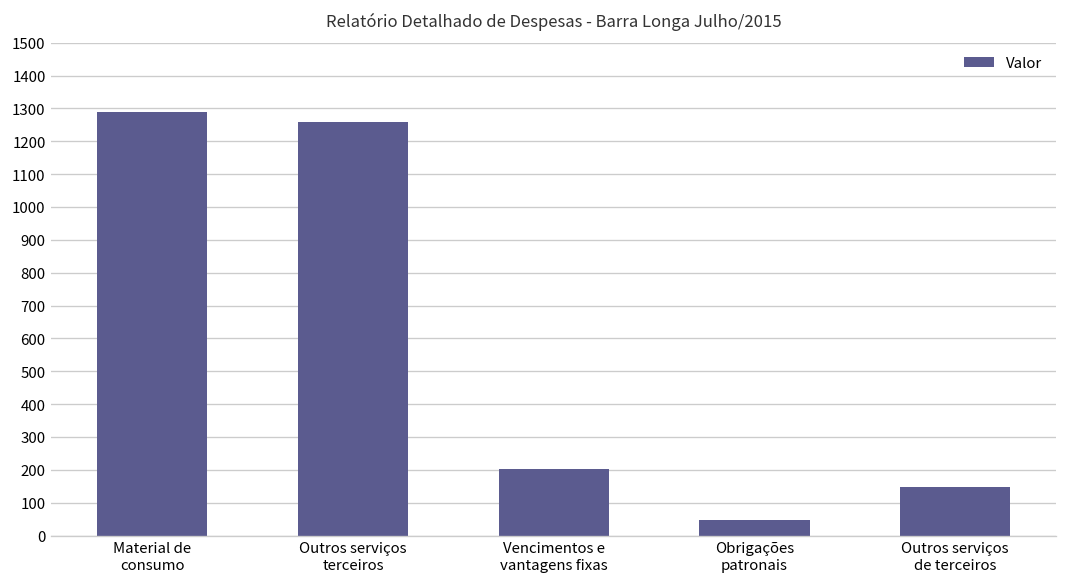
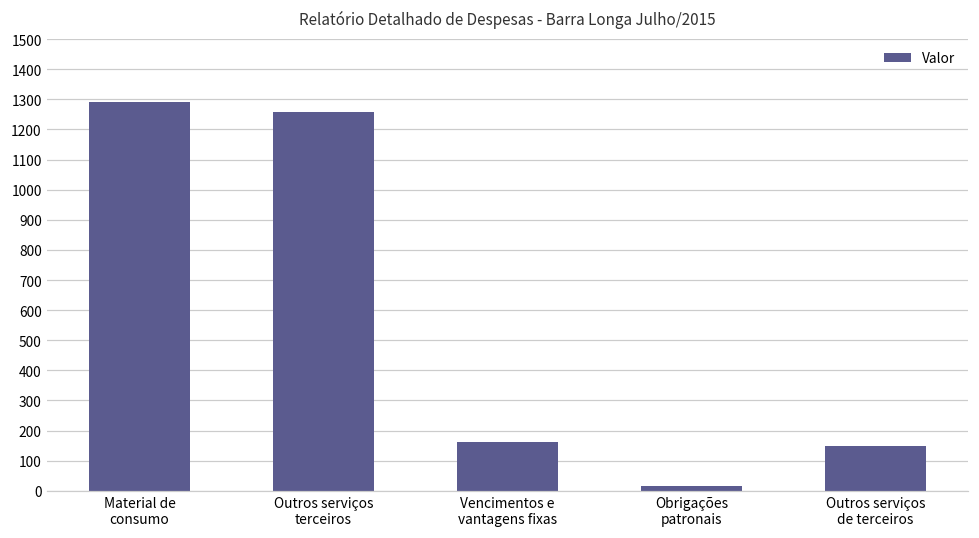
  {
    "Material de consumo": 1290,
    "Outros serviços terceiros": 1260,
-   "Vencimentos e vantagens fixas": 200,
-   "Obrigações patronais": 50,
+   "Vencimentos e vantagens fixas": 160,
+   "Obrigações patronais": 20,
    "Outros serviços de terceiros": 150
  }
